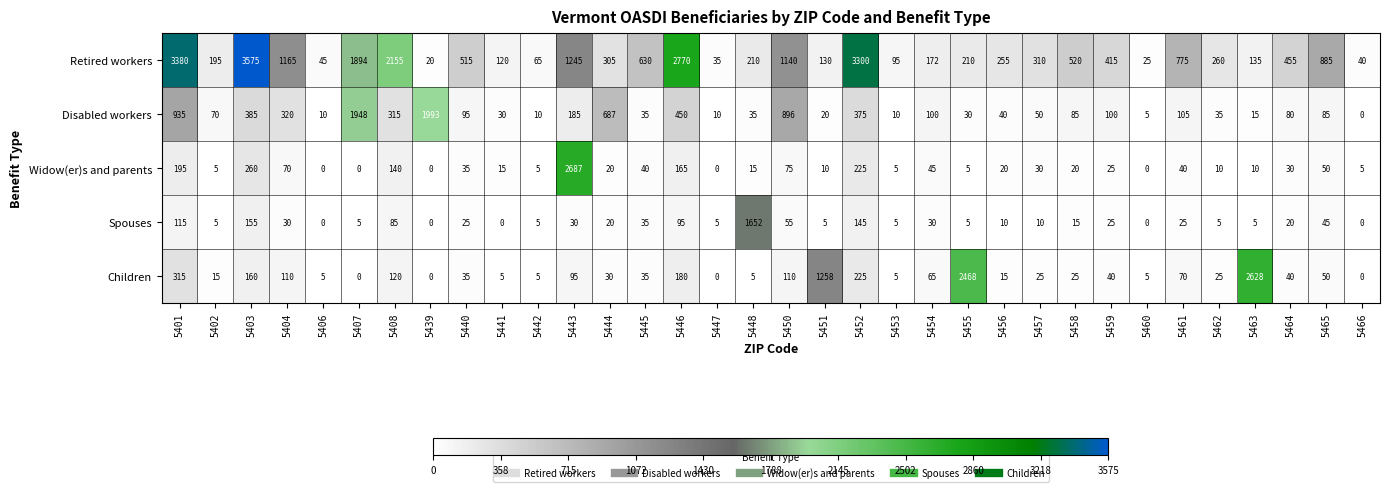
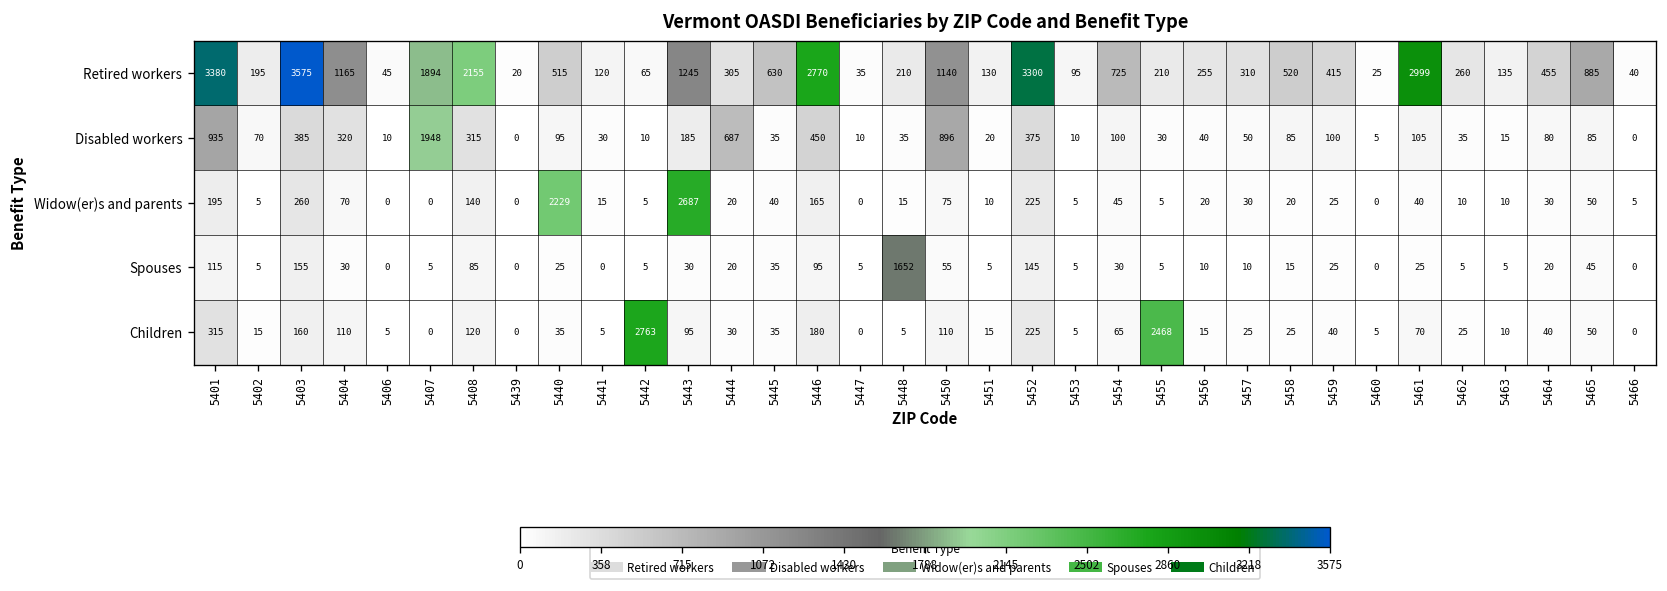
  {
    "Retired workers": {
      "5401": 3380,
      "5402": 195,
      "5403": 3575,
      "5404": 1165,
      "5406": 45,
      "5407": 1894,
      "5408": 2155,
      "5439": 20,
      "5440": 515,
      "5441": 120,
      "5442": 65,
      "5443": 1245,
      "5444": 305,
      "5445": 630,
      "5446": 2770,
      "5447": 35,
      "5448": 210,
      "5450": 1140,
      "5451": 130,
      "5452": 3300,
      "5453": 95,
-     "5454": 172,
+     "5454": 725,
      "5455": 210,
      "5456": 255,
      "5457": 310,
      "5458": 520,
      "5459": 415,
      "5460": 25,
-     "5461": 775,
+     "5461": 2999,
      "5462": 260,
      "5463": 135,
      "5464": 455,
      "5465": 885,
      "5466": 40
    },
    "Disabled workers": {
      "5401": 935,
      "5402": 70,
      "5403": 385,
      "5404": 320,
      "5406": 10,
      "5407": 1948,
      "5408": 315,
-     "5439": 1993,
+     "5439": 0,
      "5440": 95,
      "5441": 30,
      "5442": 10,
      "5443": 185,
      "5444": 687,
      "5445": 35,
      "5446": 450,
      "5447": 10,
      "5448": 35,
      "5450": 896,
      "5451": 20,
      "5452": 375,
      "5453": 10,
      "5454": 100,
      "5455": 30,
      "5456": 40,
      "5457": 50,
      "5458": 85,
      "5459": 100,
      "5460": 5,
      "5461": 105,
      "5462": 35,
      "5463": 15,
      "5464": 80,
      "5465": 85,
      "5466": 0
    },
    "Widow(er)s and parents": {
      "5401": 195,
      "5402": 5,
      "5403": 260,
      "5404": 70,
      "5406": 0,
      "5407": 0,
      "5408": 140,
      "5439": 0,
-     "5440": 35,
+     "5440": 2229,
      "5441": 15,
      "5442": 5,
      "5443": 2687,
      "5444": 20,
      "5445": 40,
      "5446": 165,
      "5447": 0,
      "5448": 15,
      "5450": 75,
      "5451": 10,
      "5452": 225,
      "5453": 5,
      "5454": 45,
      "5455": 5,
      "5456": 20,
      "5457": 30,
      "5458": 20,
      "5459": 25,
      "5460": 0,
      "5461": 40,
      "5462": 10,
      "5463": 10,
      "5464": 30,
      "5465": 50,
      "5466": 5
    },
    "Spouses": {
      "5401": 115,
      "5402": 5,
      "5403": 155,
      "5404": 30,
      "5406": 0,
      "5407": 5,
      "5408": 85,
      "5439": 0,
      "5440": 25,
      "5441": 0,
      "5442": 5,
      "5443": 30,
      "5444": 20,
      "5445": 35,
      "5446": 95,
      "5447": 5,
      "5448": 1652,
      "5450": 55,
      "5451": 5,
      "5452": 145,
      "5453": 5,
      "5454": 30,
      "5455": 5,
      "5456": 10,
      "5457": 10,
      "5458": 15,
      "5459": 25,
      "5460": 0,
      "5461": 25,
      "5462": 5,
      "5463": 5,
      "5464": 20,
      "5465": 45,
      "5466": 0
    },
    "Children": {
      "5401": 315,
      "5402": 15,
      "5403": 160,
      "5404": 110,
      "5406": 5,
      "5407": 0,
      "5408": 120,
      "5439": 0,
      "5440": 35,
      "5441": 5,
-     "5442": 5,
+     "5442": 2763,
      "5443": 95,
      "5444": 30,
      "5445": 35,
      "5446": 180,
      "5447": 0,
      "5448": 5,
      "5450": 110,
-     "5451": 1258,
+     "5451": 15,
      "5452": 225,
      "5453": 5,
      "5454": 65,
      "5455": 2468,
      "5456": 15,
      "5457": 25,
      "5458": 25,
      "5459": 40,
      "5460": 5,
      "5461": 70,
      "5462": 25,
-     "5463": 2628,
+     "5463": 10,
      "5464": 40,
      "5465": 50,
      "5466": 0
    }
  }
